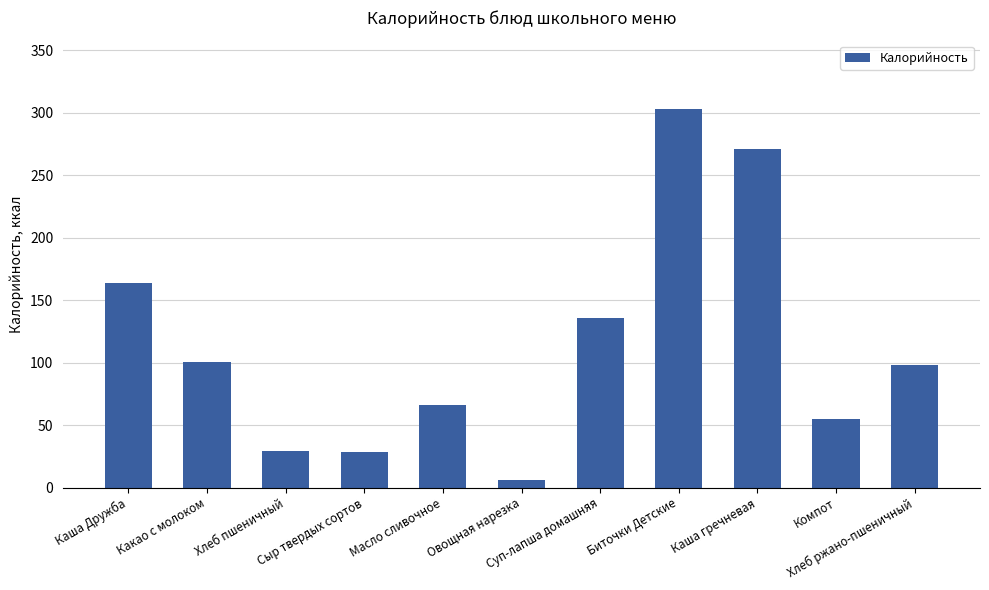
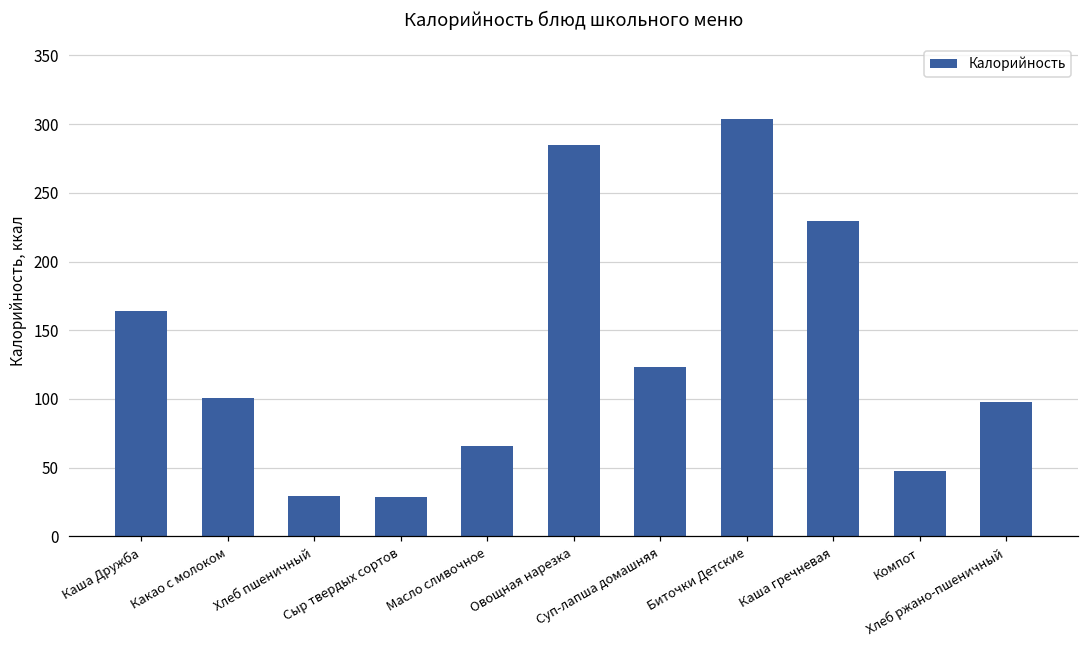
  {
    "Каша Дружба": 164,
    "Какао с молоком": 100,
    "Хлеб пшеничный": 29,
    "Сыр твердых сортов": 29,
    "Масло сливочное": 66,
-   "Овощная нарезка": 6,
-   "Суп-лапша домашняя": 136,
+   "Овощная нарезка": 285,
+   "Суп-лапша домашняя": 124,
    "Биточки Детские": 303,
-   "Каша гречневая": 271,
-   "Компот": 55,
+   "Каша гречневая": 229,
+   "Компот": 48,
    "Хлеб ржано-пшеничный": 98
  }
